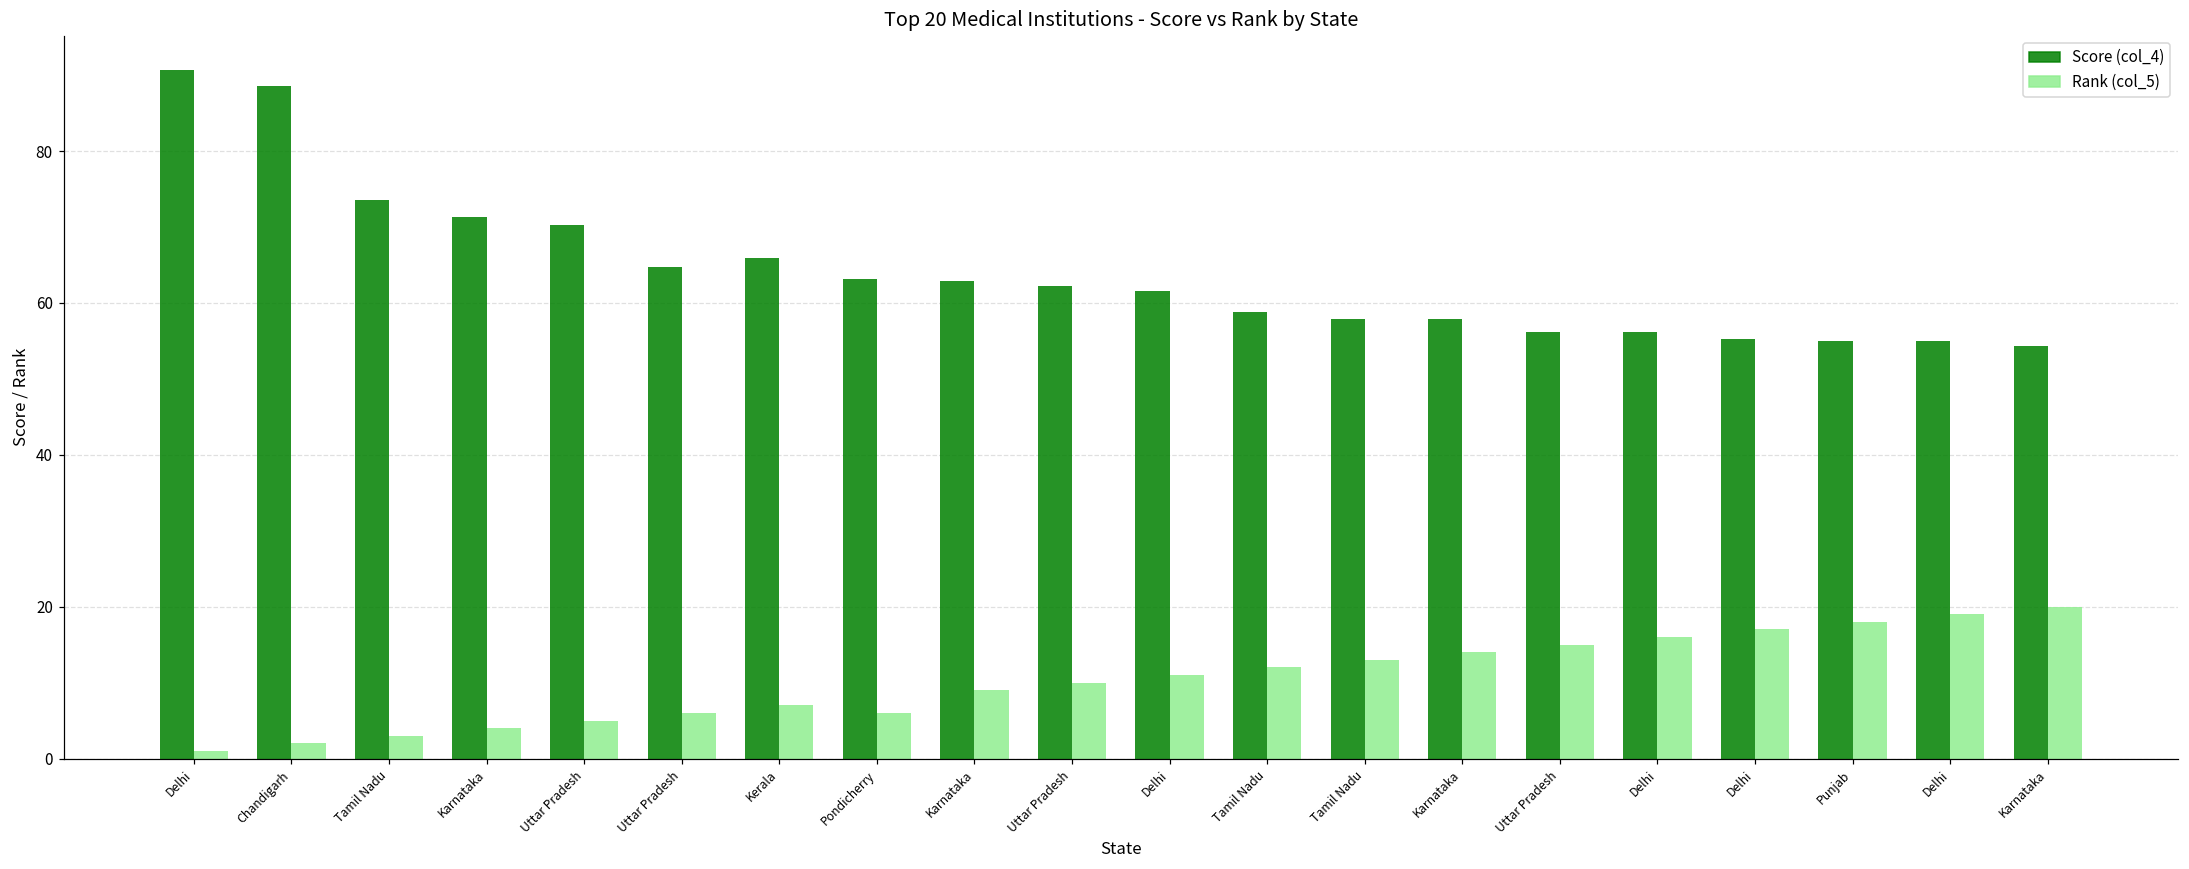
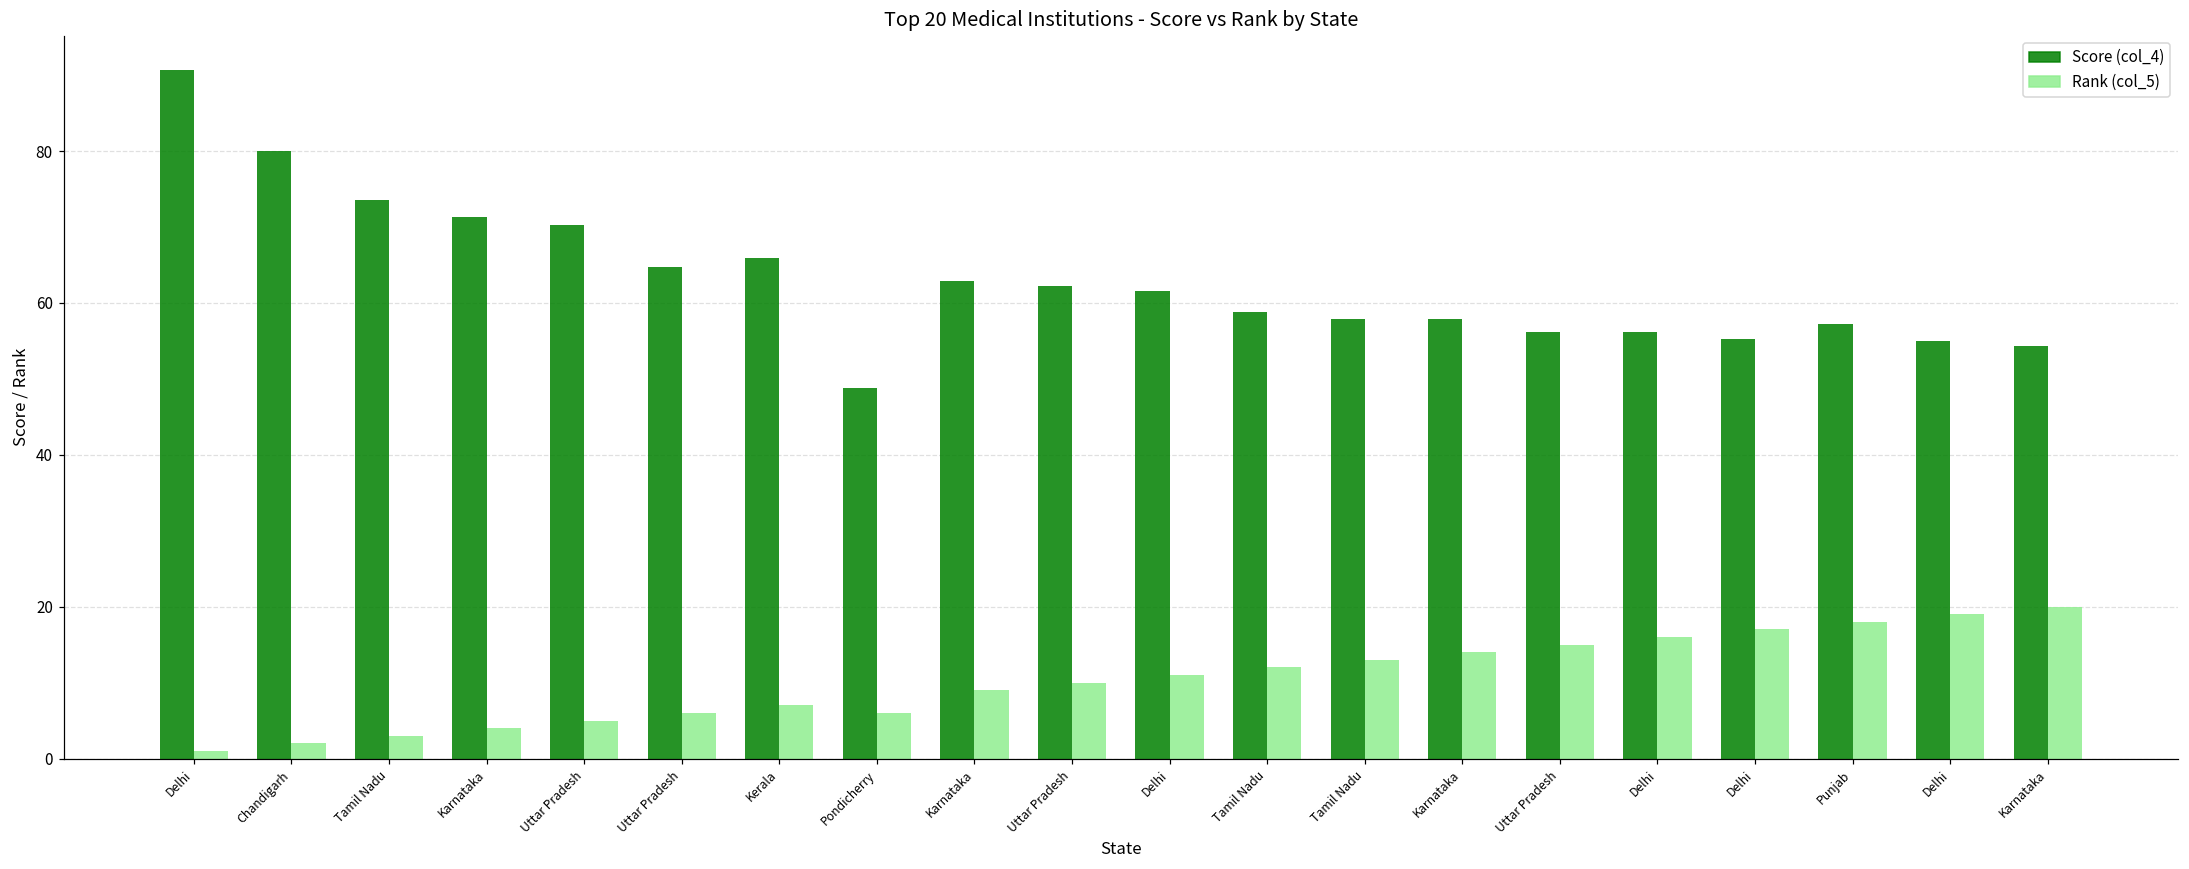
  {
    "Score (col_4)": {
-     "Chandigarh": 89,
+     "Chandigarh": 80,
      "Kerala": 66,
-     "Pondicherry": 63,
-     "Punjab": 55
+     "Pondicherry": 49,
+     "Punjab": 57
    },
    "Rank (col_5)": {
      "Chandigarh": 2,
      "Kerala": 7,
      "Pondicherry": 6,
      "Punjab": 18
    }
  }
